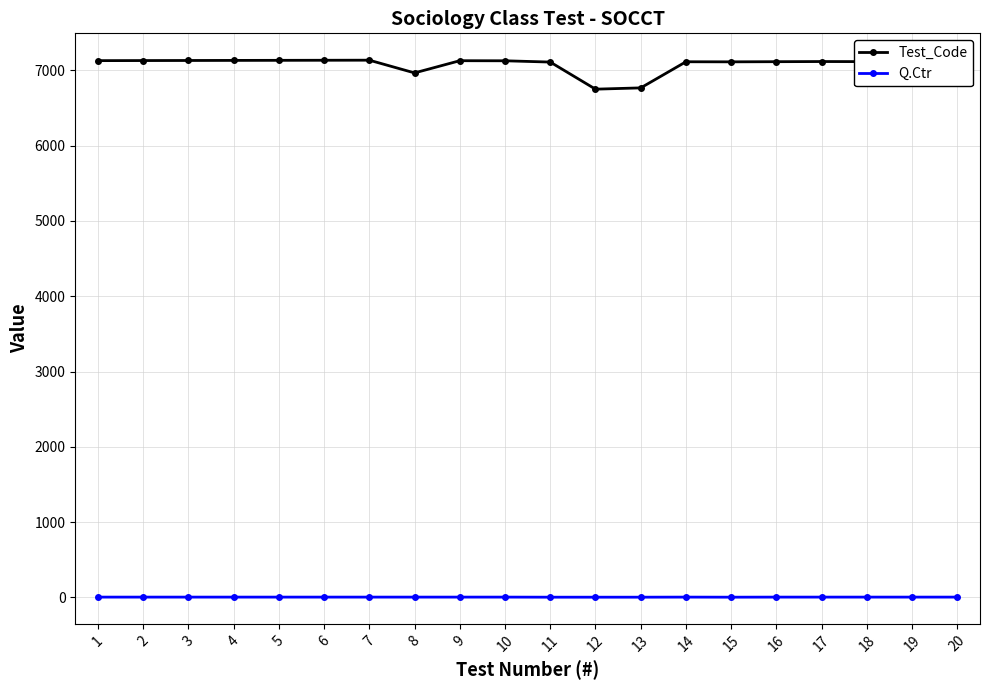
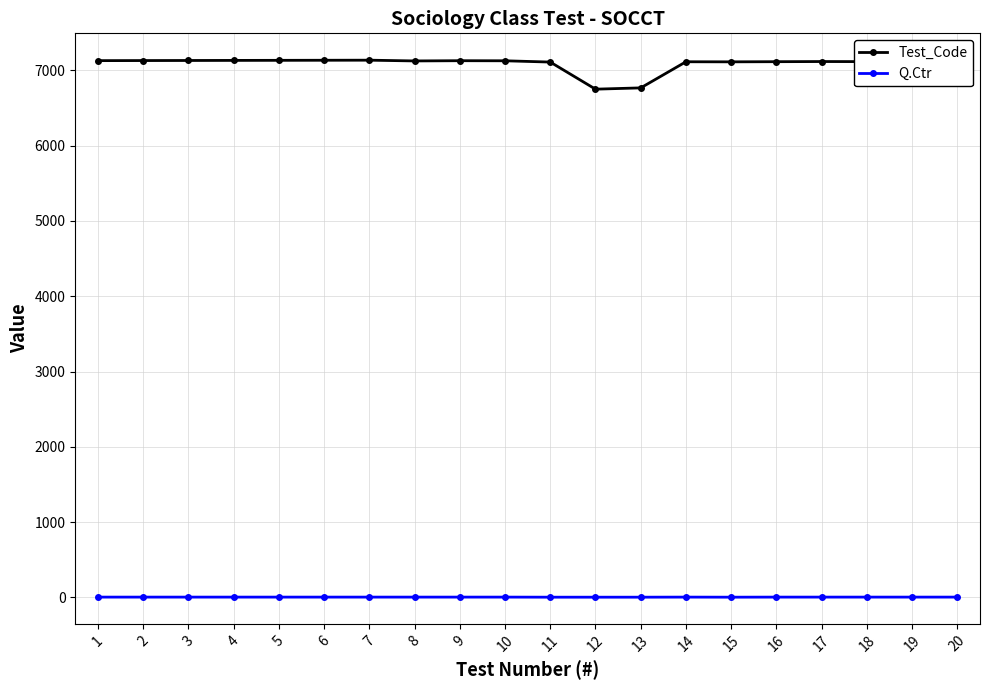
  {
    "Test_Code": {
      "1": 7100,
      "2": 7100,
      "3": 7100,
      "4": 7100,
      "5": 7100,
      "6": 7100,
      "7": 7100,
-     "8": 7000,
+     "8": 7100,
      "9": 7100,
      "10": 7100,
      "11": 7100,
      "12": 6800,
      "13": 6800,
      "14": 7100,
      "15": 7100,
      "16": 7100,
      "17": 7100
    },
    "Q.Ctr": {
      "1": 0,
      "2": 0,
      "3": 0,
      "4": 0,
      "5": 0,
      "6": 0,
      "7": 0,
      "8": 0,
      "9": 0,
      "10": 0,
      "11": 0,
      "12": 0,
      "13": 0,
      "14": 0,
      "15": 0,
      "16": 0,
      "17": 0,
      "18": 0,
      "19": 0,
      "20": 0
    }
  }
